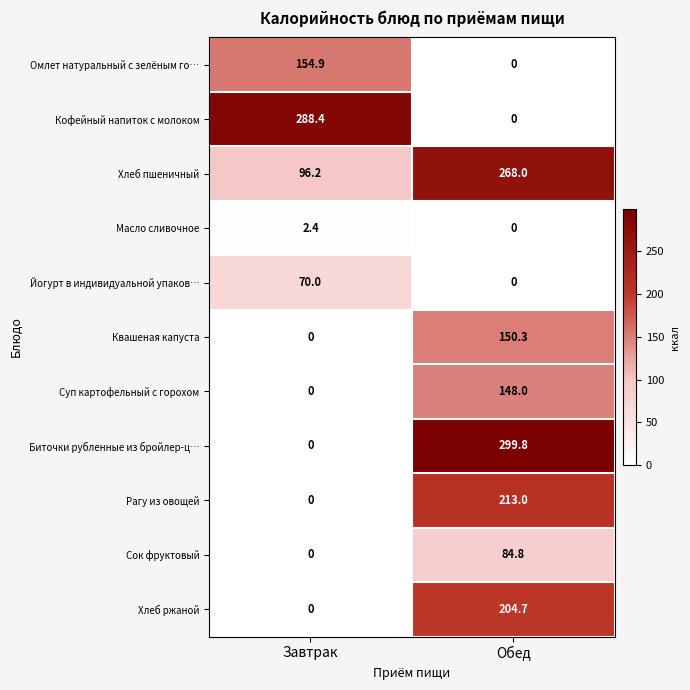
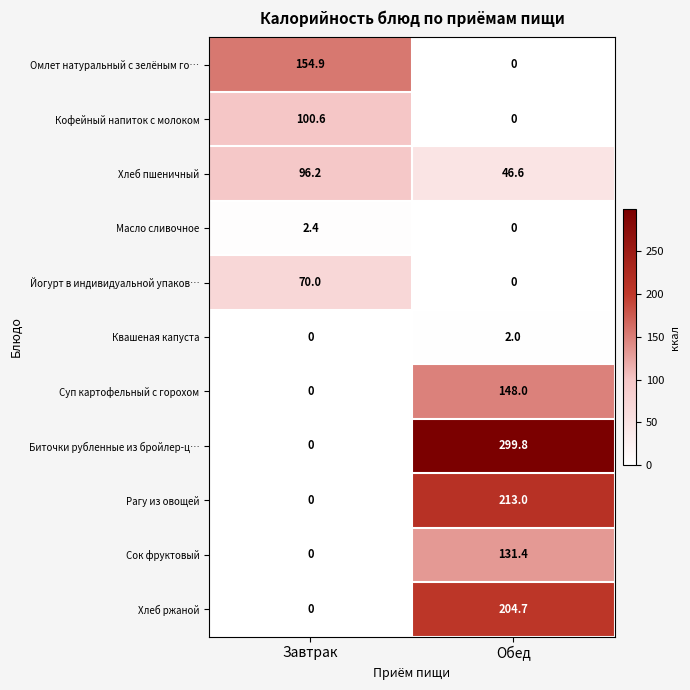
  {
    "Омлет натуральный с зелёным го…": {
      "Завтрак": 154.9,
      "Обед": 0
    },
    "Кофейный напиток с молоком": {
-     "Завтрак": 288.4,
+     "Завтрак": 100.6,
      "Обед": 0
    },
    "Хлеб пшеничный": {
      "Завтрак": 96.2,
-     "Обед": 268.0
+     "Обед": 46.6
    },
    "Масло сливочное": {
      "Завтрак": 2.4,
      "Обед": 0
    },
    "Йогурт в индивидуальной упаков…": {
      "Завтрак": 70.0,
      "Обед": 0
    },
    "Квашеная капуста": {
      "Завтрак": 0,
-     "Обед": 150.3
+     "Обед": 2.0
    },
    "Суп картофельный с горохом": {
      "Завтрак": 0,
      "Обед": 148.0
    },
    "Биточки рубленные из бройлер-ц…": {
      "Завтрак": 0,
      "Обед": 299.8
    },
    "Рагу из овощей": {
      "Завтрак": 0,
      "Обед": 213.0
    },
    "Сок фруктовый": {
      "Завтрак": 0,
-     "Обед": 84.8
+     "Обед": 131.4
    },
    "Хлеб ржаной": {
      "Завтрак": 0,
      "Обед": 204.7
    }
  }
